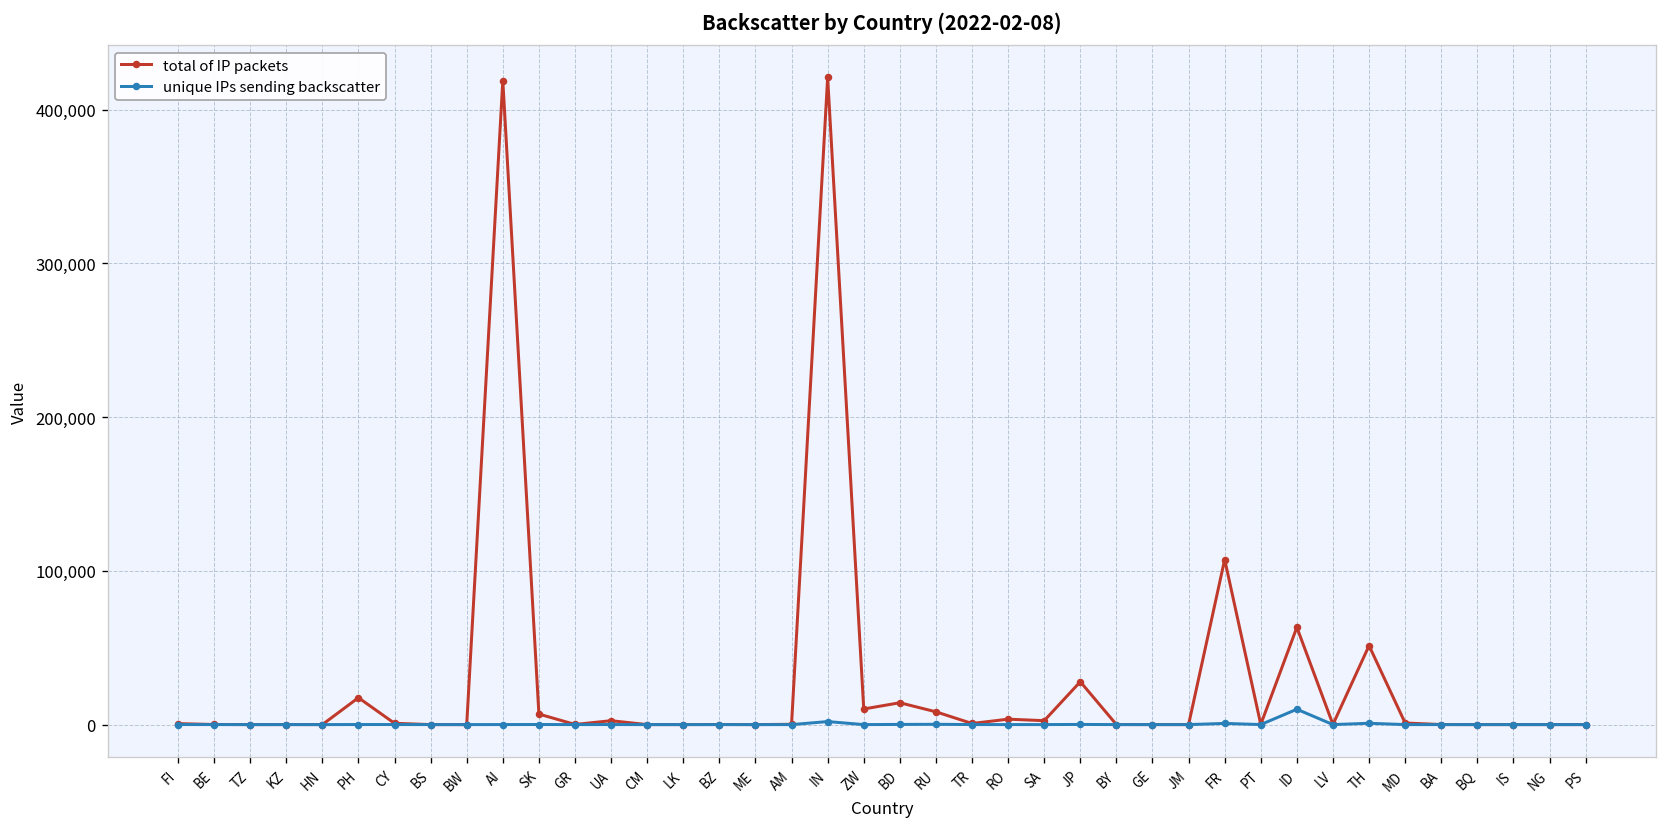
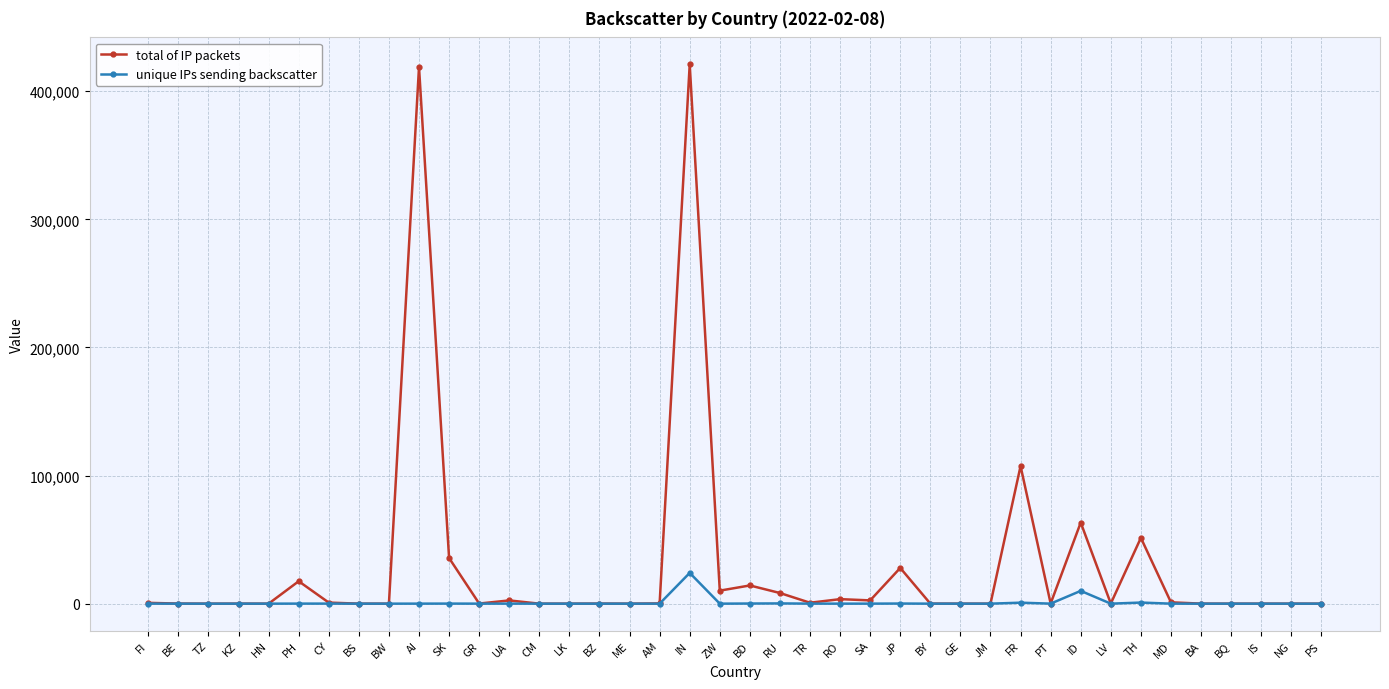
  {
    "total of IP packets": {
      "PH": "18,000",
      "AI": "419,000",
-     "SK": "7,000",
+     "SK": "36,000",
      "UA": "3,000",
      "IN": "421,000",
      "ZW": "10,000",
      "BD": "14,000",
      "RU": "8,000",
      "RO": "4,000",
      "SA": "3,000",
      "JP": "28,000",
      "FR": "107,000",
      "ID": "63,000",
      "TH": "51,000"
    },
    "unique IPs sending backscatter": {
      "PH": "0",
      "AI": "0",
      "SK": "0",
      "UA": "0",
-     "IN": "2,000",
+     "IN": "24,000",
      "ZW": "0",
      "BD": "0",
      "RU": "0",
      "RO": "0",
      "SA": "0",
      "JP": "0",
      "FR": "1,000",
      "ID": "10,000",
      "TH": "1,000"
    }
  }
